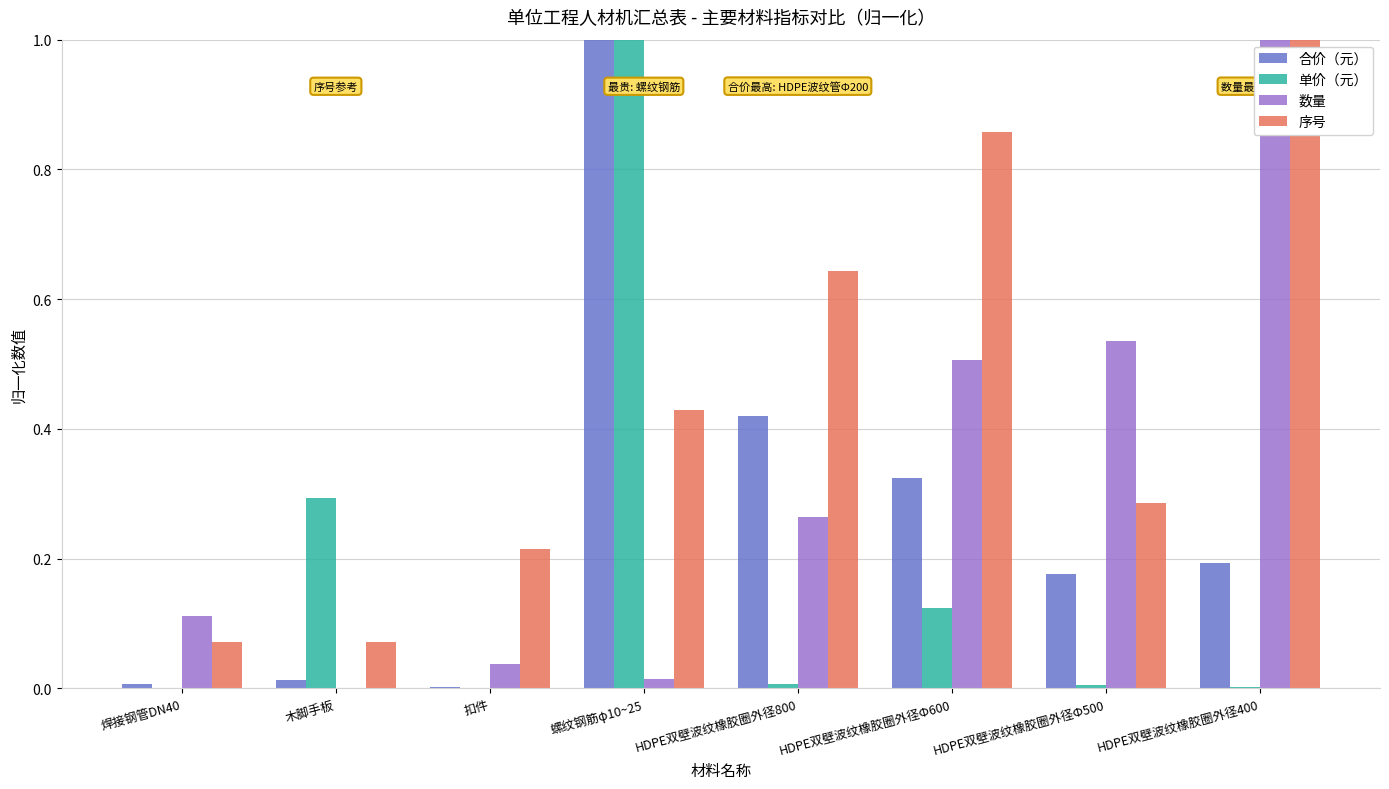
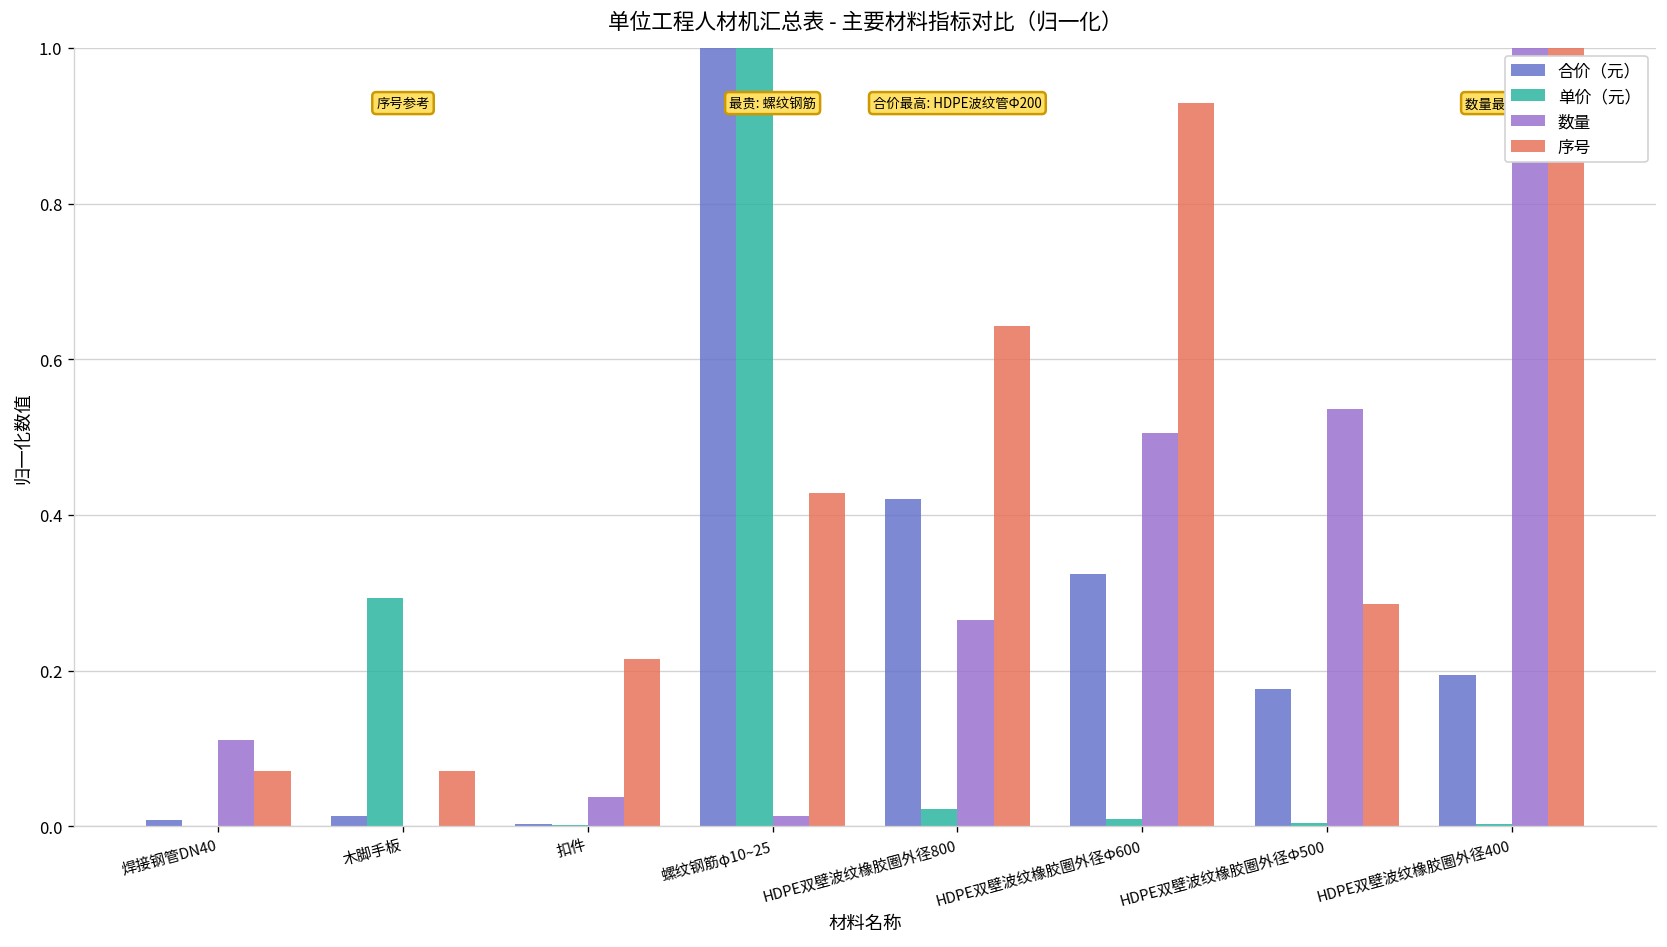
  {
    "单价（元）": {
      "木脚手板": 0.29,
      "螺纹钢筋φ10~25": 1.00,
-     "HDPE双壁波纹橡胶圈外径800": 0.01,
-     "HDPE双壁波纹橡胶圈外径Ф600": 0.12,
+     "HDPE双壁波纹橡胶圈外径800": 0.02,
+     "HDPE双壁波纹橡胶圈外径Ф600": 0.01,
      "HDPE双壁波纹橡胶圈外径Ф500": 0.00
    },
    "序号": {
      "焊接钢管DN40": 0.07,
      "木脚手板": 0.07,
      "扣件": 0.21,
      "螺纹钢筋φ10~25": 0.43,
      "HDPE双壁波纹橡胶圈外径800": 0.64,
-     "HDPE双壁波纹橡胶圈外径Ф600": 0.86,
+     "HDPE双壁波纹橡胶圈外径Ф600": 0.93,
      "HDPE双壁波纹橡胶圈外径Ф500": 0.29,
      "HDPE双壁波纹橡胶圈外径400": 1.00
    }
  }
